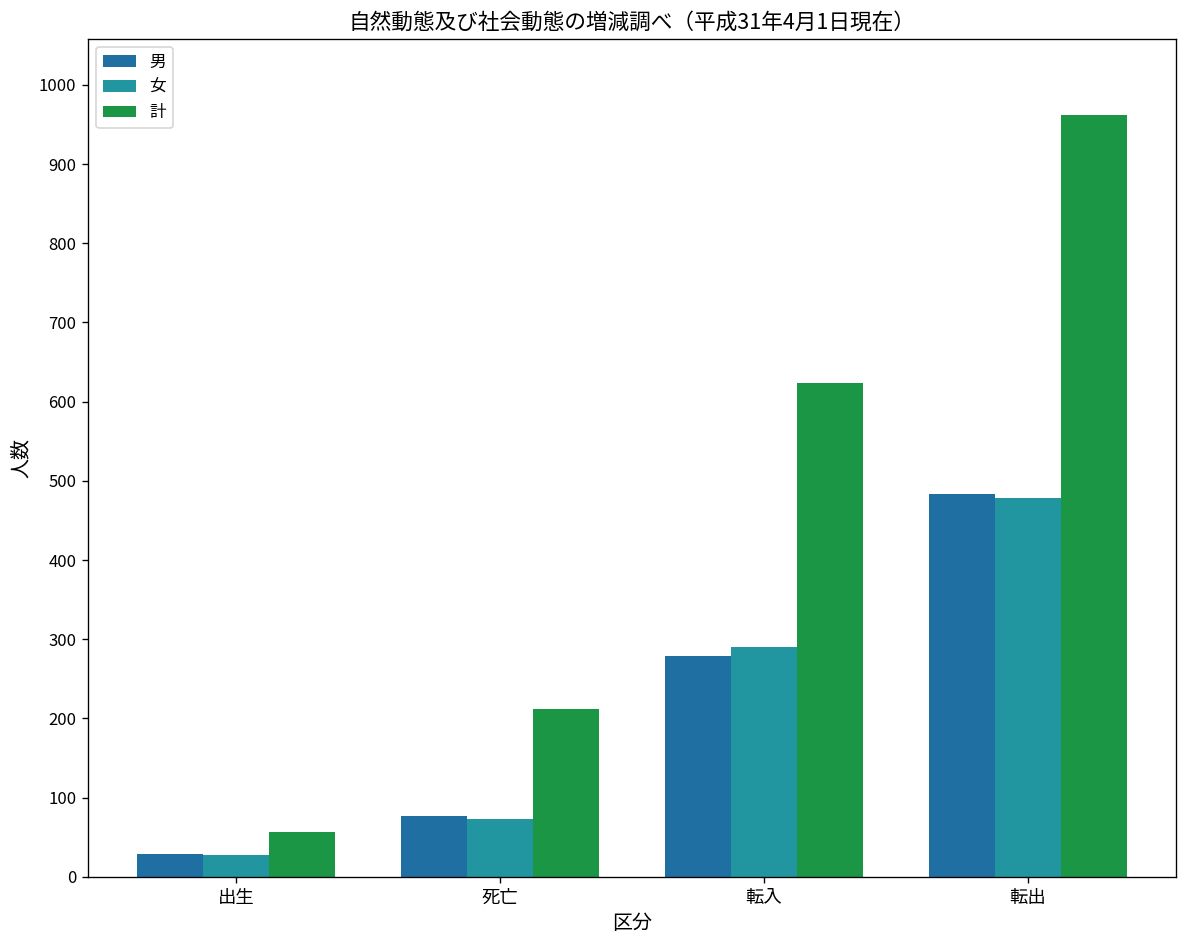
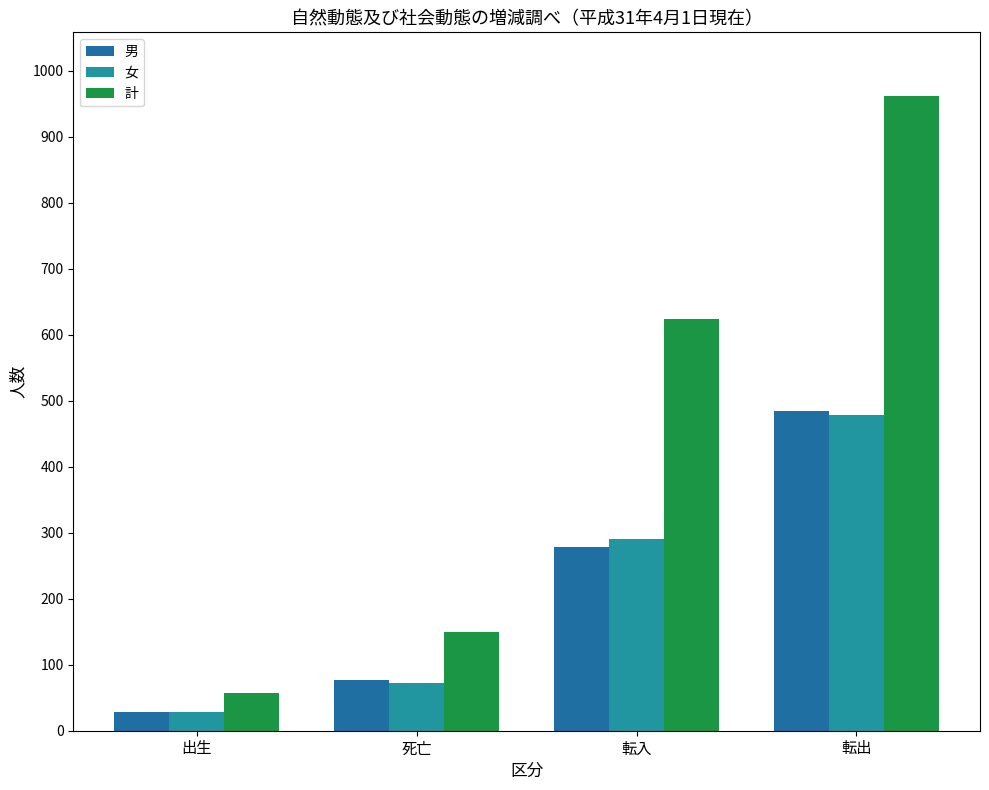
  {
    "計": {
      "出生": 60,
-     "死亡": 210,
+     "死亡": 150,
      "転入": 620,
      "転出": 960
    }
  }
